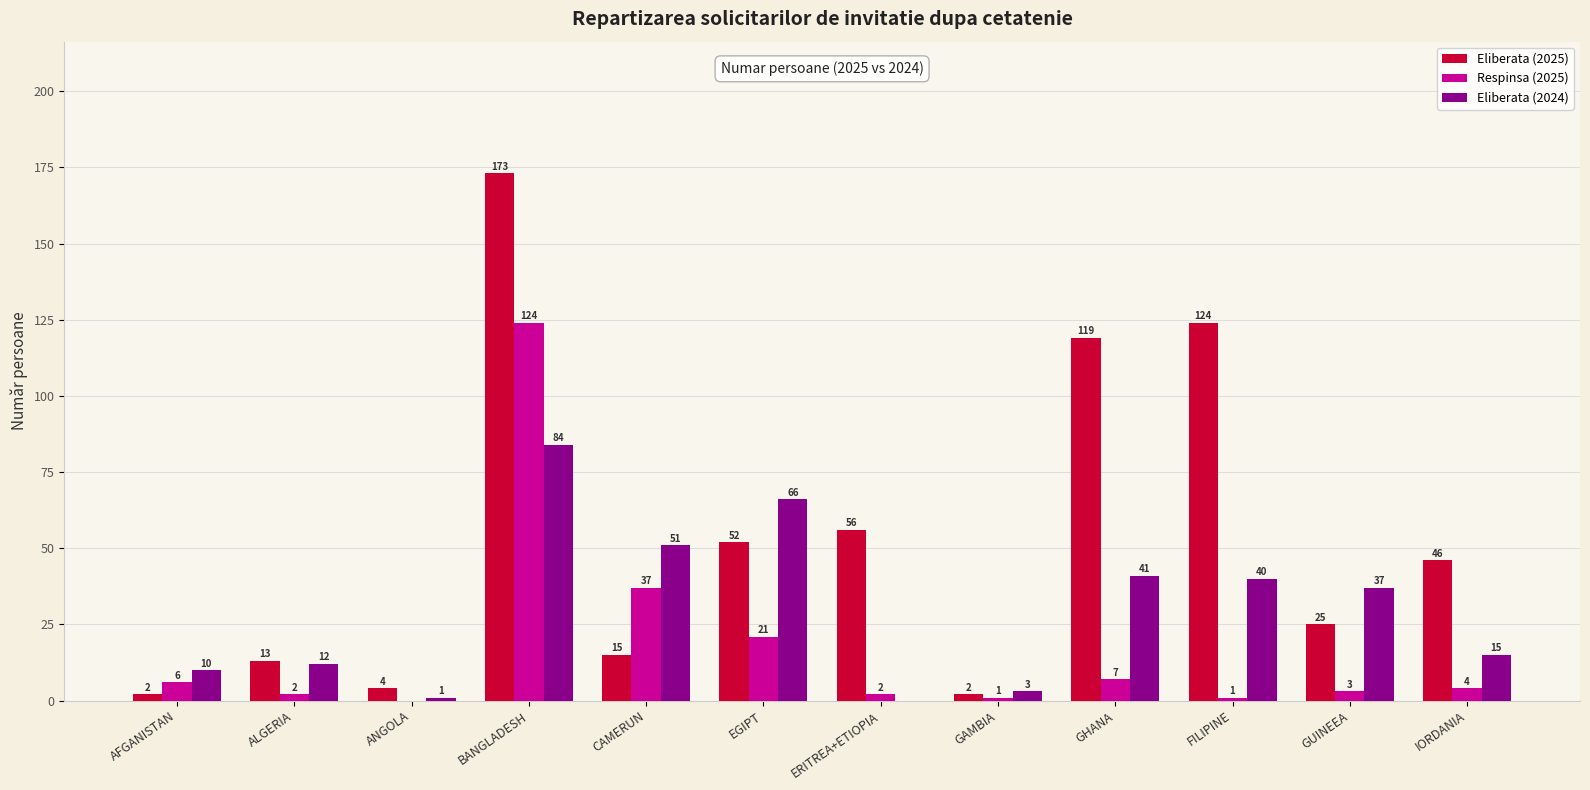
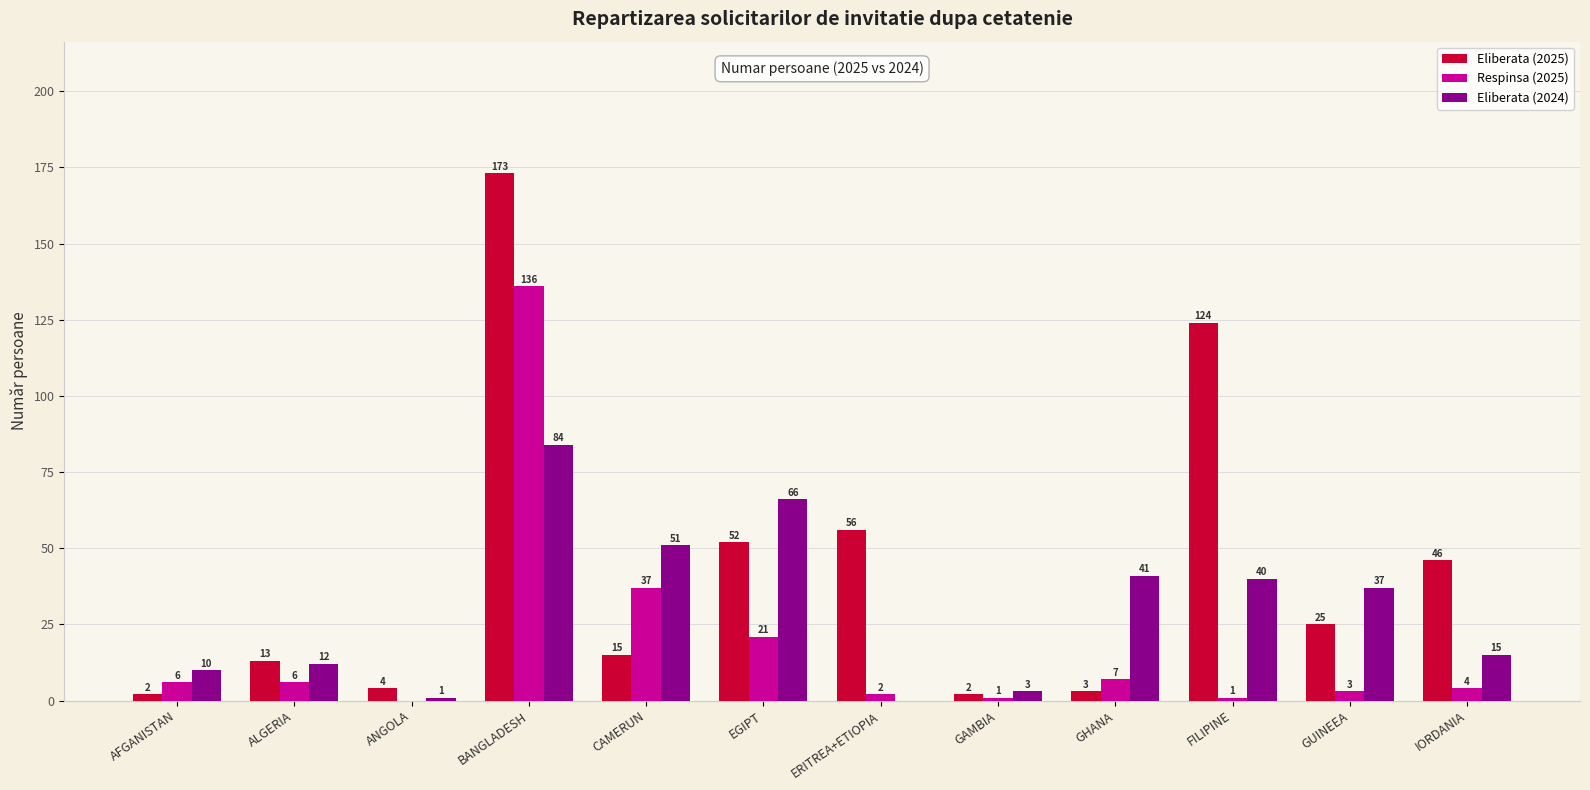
  {
    "Eliberata (2025)": {
      "AFGANISTAN": 2,
      "ALGERIA": 13,
      "ANGOLA": 4,
      "BANGLADESH": 173,
      "CAMERUN": 15,
      "EGIPT": 52,
      "ERITREA+ETIOPIA": 56,
      "GAMBIA": 2,
-     "GHANA": 119,
+     "GHANA": 3,
      "FILIPINE": 124,
      "GUINEEA": 25,
      "IORDANIA": 46
    },
    "Respinsa (2025)": {
      "AFGANISTAN": 6,
-     "ALGERIA": 2,
-     "BANGLADESH": 124,
+     "ALGERIA": 6,
+     "BANGLADESH": 136,
      "CAMERUN": 37,
      "EGIPT": 21,
      "ERITREA+ETIOPIA": 2,
      "GAMBIA": 1,
      "GHANA": 7,
      "FILIPINE": 1,
      "GUINEEA": 3,
      "IORDANIA": 4
    },
    "Eliberata (2024)": {
      "AFGANISTAN": 10,
      "ALGERIA": 12,
      "ANGOLA": 1,
      "BANGLADESH": 84,
      "CAMERUN": 51,
      "EGIPT": 66,
      "GAMBIA": 3,
      "GHANA": 41,
      "FILIPINE": 40,
      "GUINEEA": 37,
      "IORDANIA": 15
    }
  }
